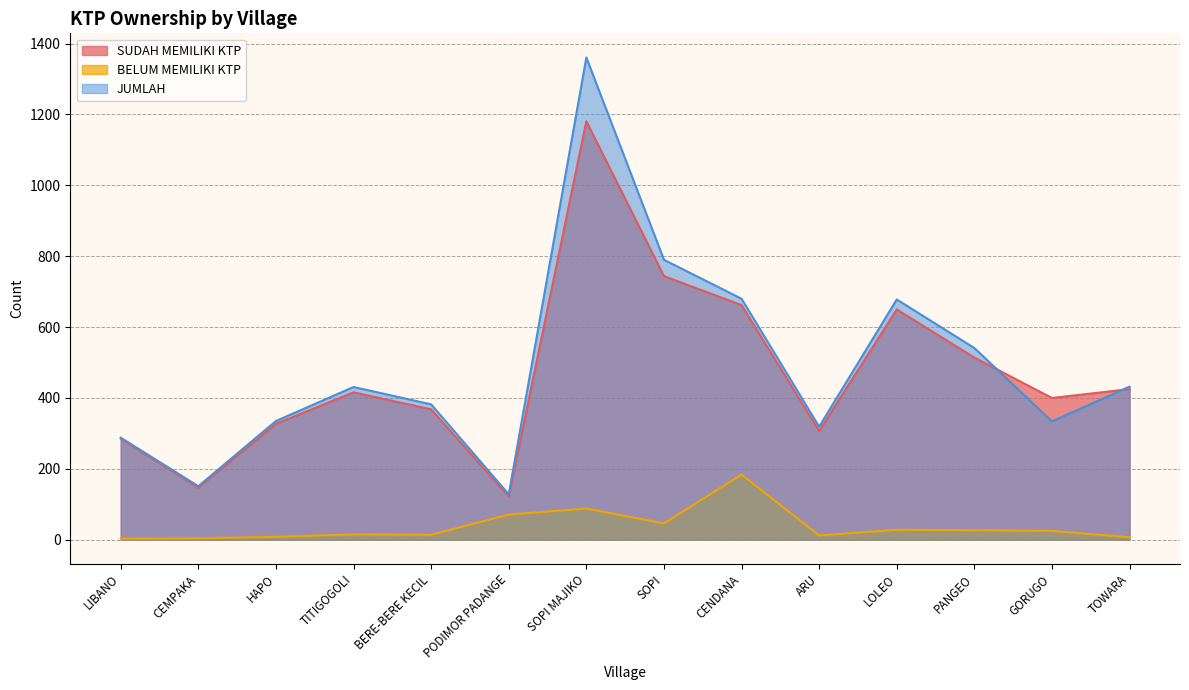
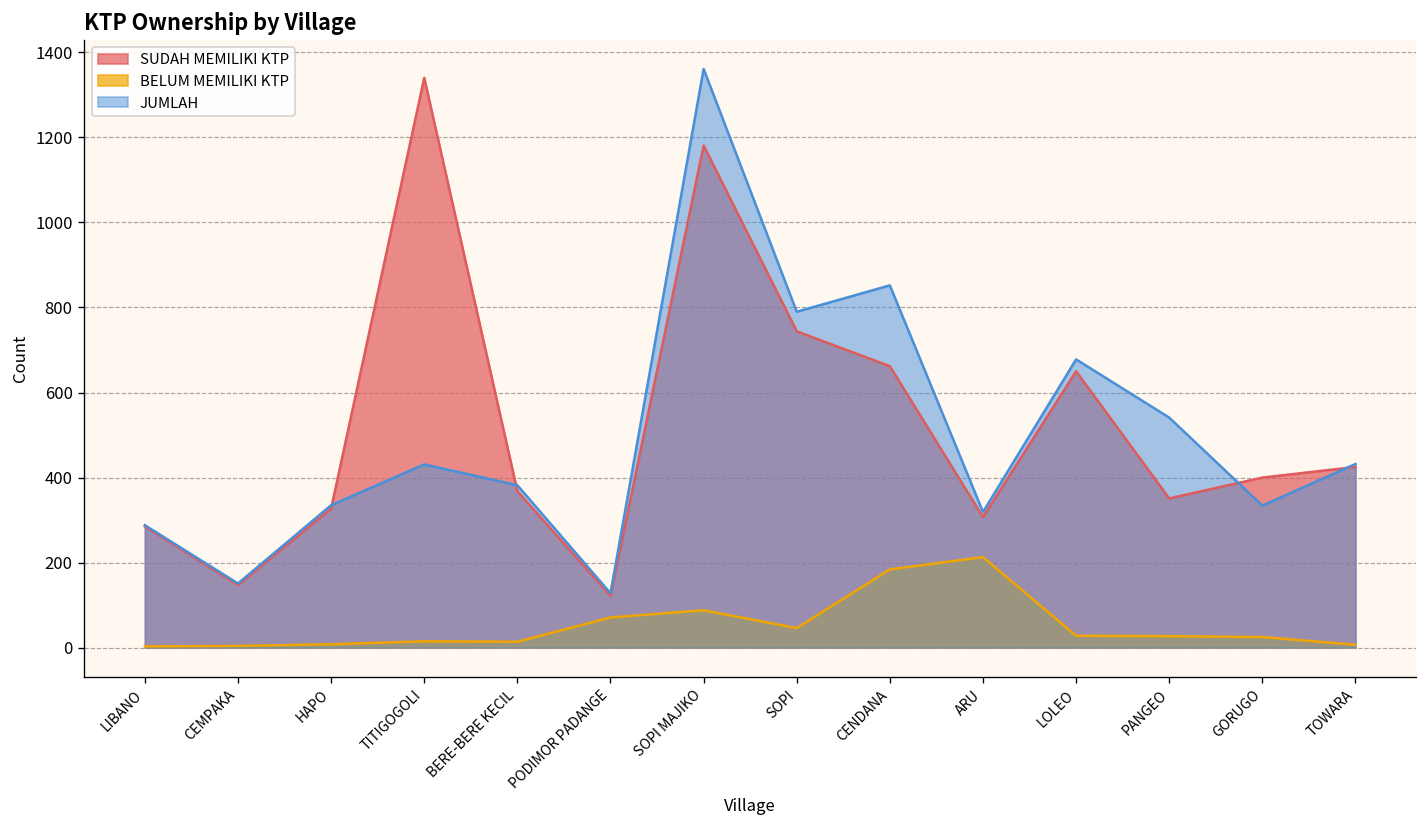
  {
    "SUDAH MEMILIKI KTP": {
      "HAPO": 330,
-     "TITIGOGOLI": 420,
+     "TITIGOGOLI": 1340,
      "BERE-BERE KECIL": 370,
      "SOPI MAJIKO": 1180,
      "SOPI": 740,
      "CENDANA": 660,
      "ARU": 310,
      "LOLEO": 650,
-     "PANGEO": 510,
+     "PANGEO": 350,
      "GORUGO": 400
    },
    "BELUM MEMILIKI KTP": {
      "LIBANO": 0,
      "CEMPAKA": 0,
      "HAPO": 10,
      "TITIGOGOLI": 20,
      "BERE-BERE KECIL": 10,
      "PODIMOR PADANGE": 70,
      "SOPI MAJIKO": 90,
      "SOPI": 50,
      "CENDANA": 180,
-     "ARU": 10,
+     "ARU": 210,
      "LOLEO": 30,
      "PANGEO": 30,
      "GORUGO": 30,
      "TOWARA": 10
    },
    "JUMLAH": {
      "HAPO": 340,
      "TITIGOGOLI": 430,
      "BERE-BERE KECIL": 380,
      "SOPI MAJIKO": 1360,
      "SOPI": 790,
-     "CENDANA": 680,
+     "CENDANA": 850,
      "ARU": 320,
      "LOLEO": 680,
      "PANGEO": 540,
      "GORUGO": 330
    }
  }
